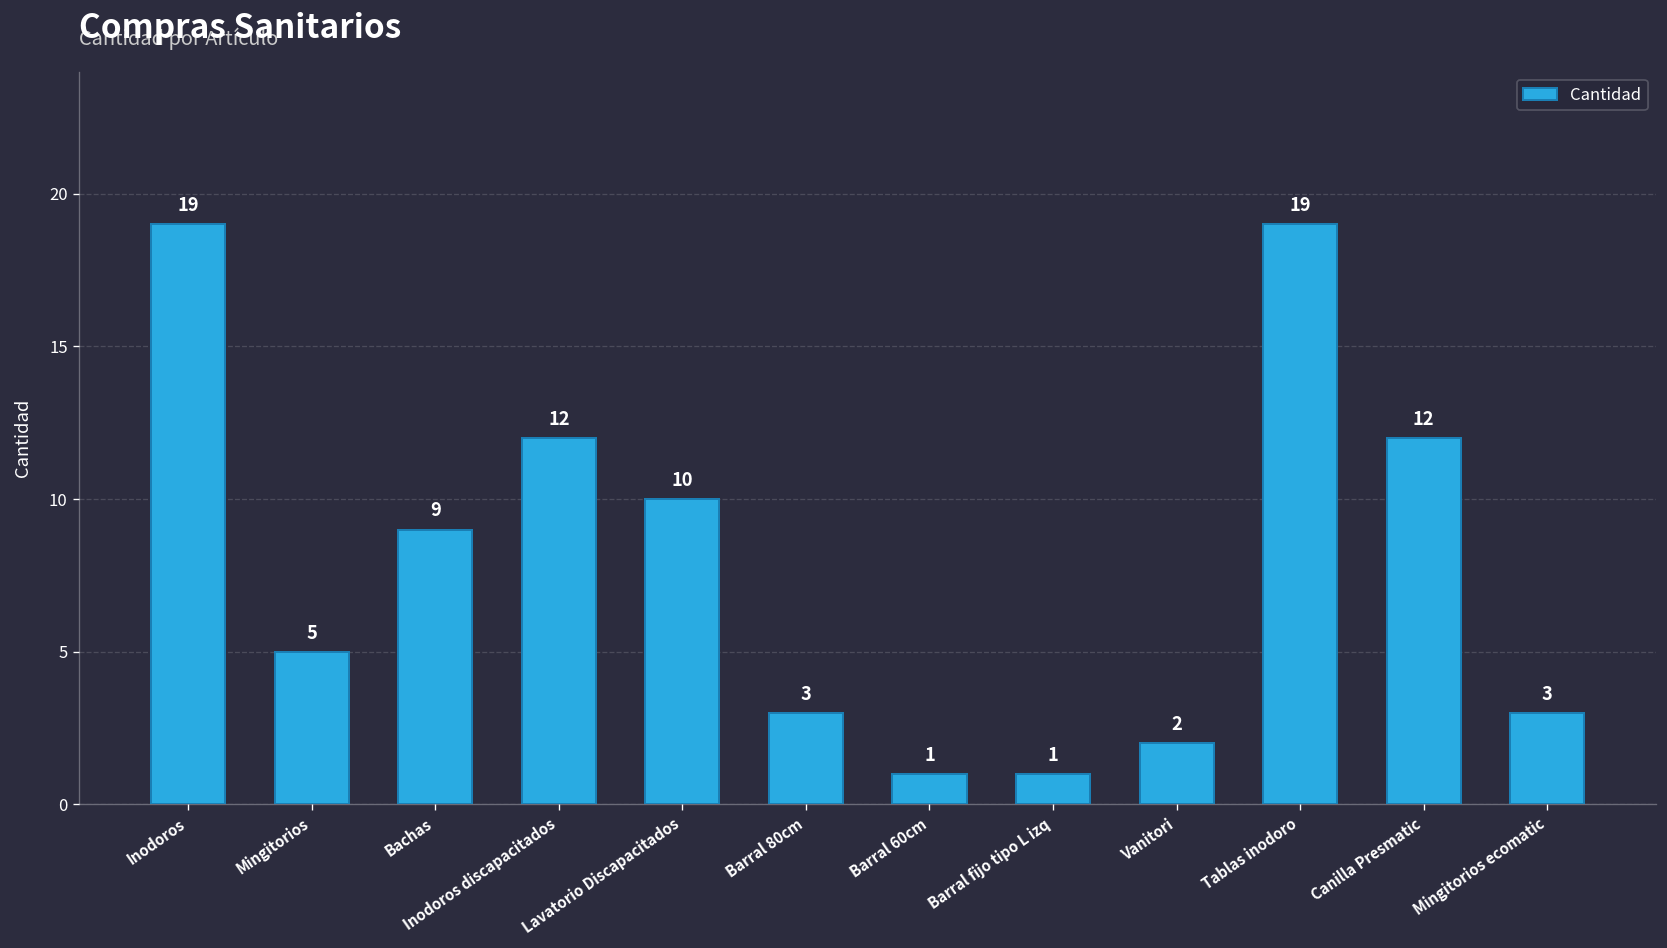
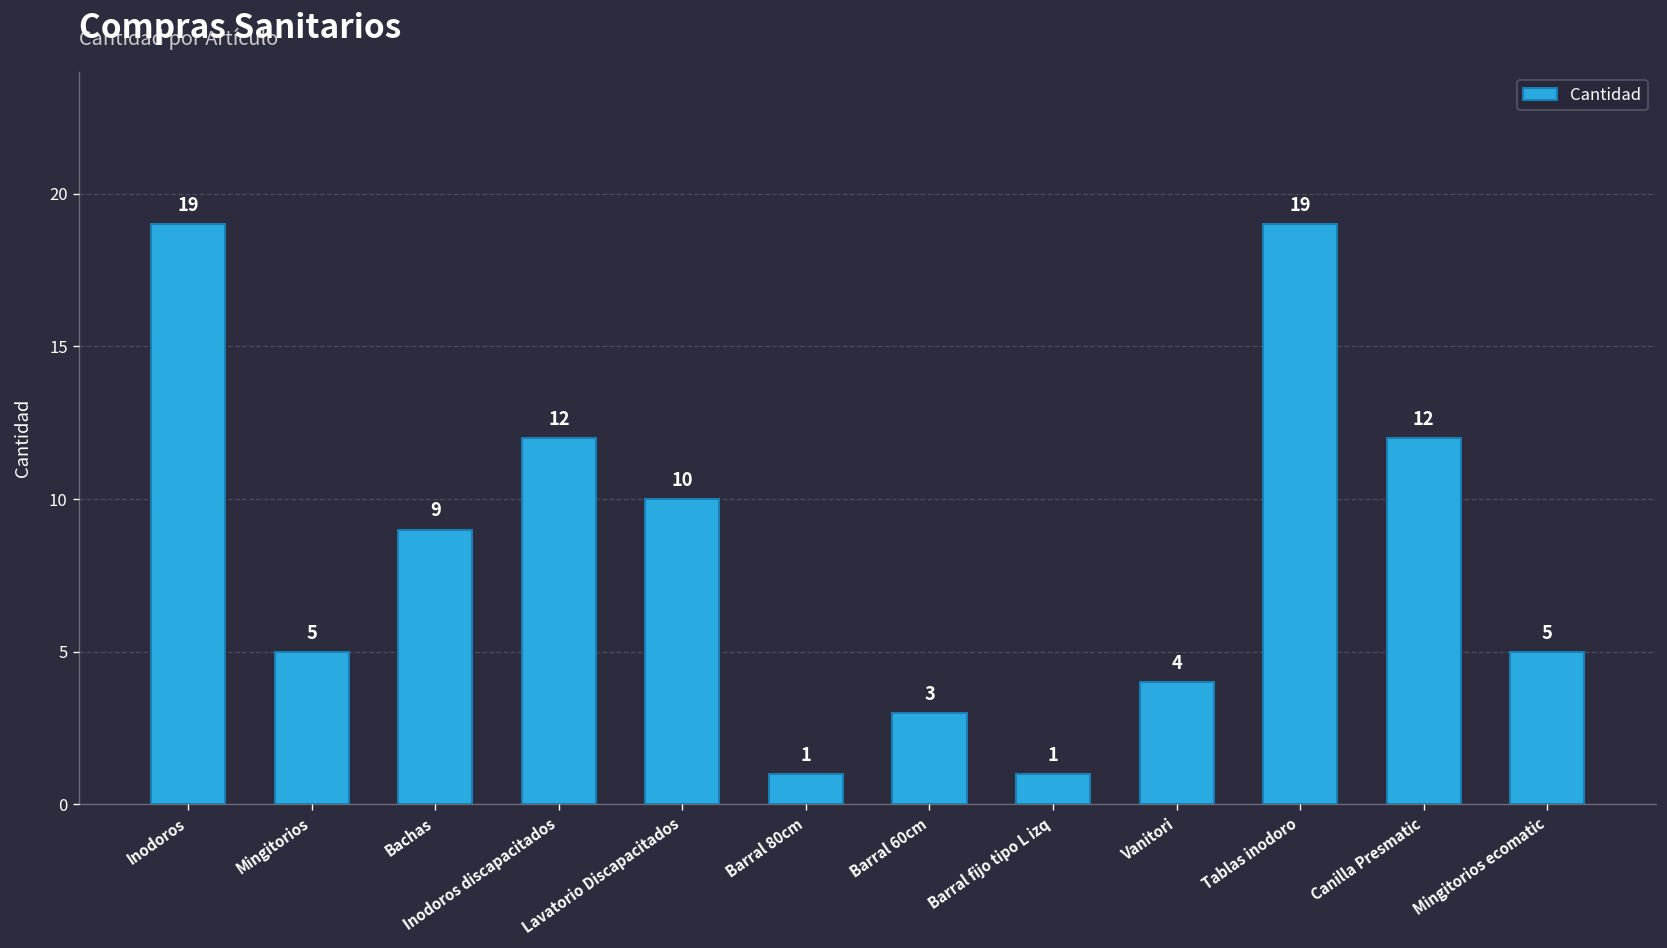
  {
    "Inodoros": 19,
    "Mingitorios": 5,
    "Bachas": 9,
    "Inodoros discapacitados": 12,
    "Lavatorio Discapacitados": 10,
-   "Barral 80cm": 3,
-   "Barral 60cm": 1,
+   "Barral 80cm": 1,
+   "Barral 60cm": 3,
    "Barral fijo tipo L izq": 1,
-   "Vanitori": 2,
+   "Vanitori": 4,
    "Tablas inodoro": 19,
    "Canilla Presmatic": 12,
-   "Mingitorios ecomatic": 3
+   "Mingitorios ecomatic": 5
  }
